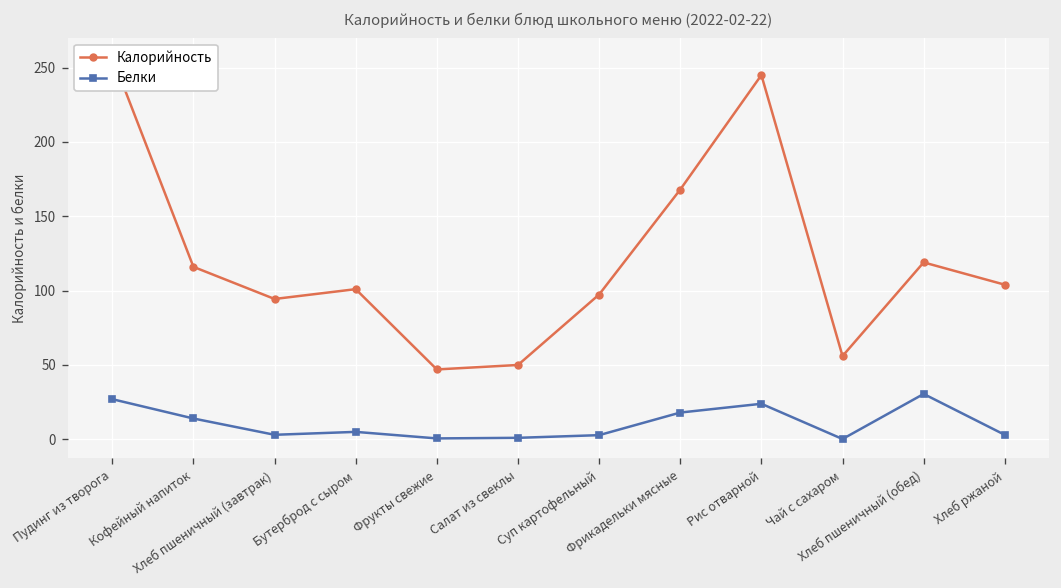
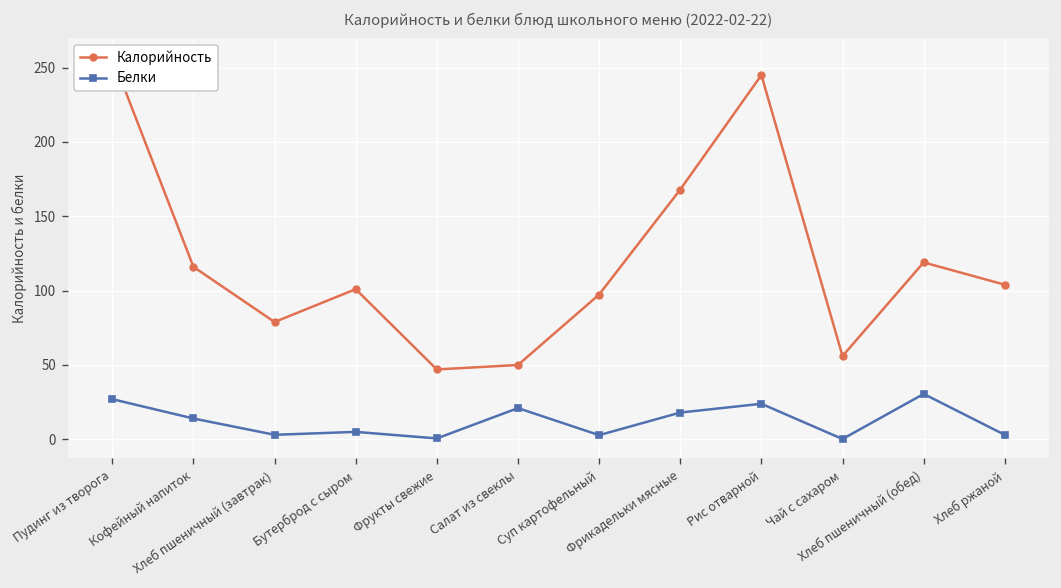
  {
    "Калорийность": {
      "Кофейный напиток": 116,
-     "Хлеб пшеничный (завтрак)": 94,
+     "Хлеб пшеничный (завтрак)": 79,
      "Бутерброд с сыром": 101,
      "Фрукты свежие": 47,
      "Салат из свеклы": 50,
      "Суп картофельный": 97,
      "Фрикадельки мясные": 168,
      "Рис отварной": 245,
      "Чай с сахаром": 56,
      "Хлеб пшеничный (обед)": 119,
      "Хлеб ржаной": 104
    },
    "Белки": {
      "Пудинг из творога": 27,
      "Кофейный напиток": 14,
      "Хлеб пшеничный (завтрак)": 3,
      "Бутерброд с сыром": 5,
      "Фрукты свежие": 1,
-     "Салат из свеклы": 1,
+     "Салат из свеклы": 21,
      "Суп картофельный": 3,
      "Фрикадельки мясные": 18,
      "Рис отварной": 24,
      "Чай с сахаром": 0,
      "Хлеб пшеничный (обед)": 31,
      "Хлеб ржаной": 3
    }
  }
